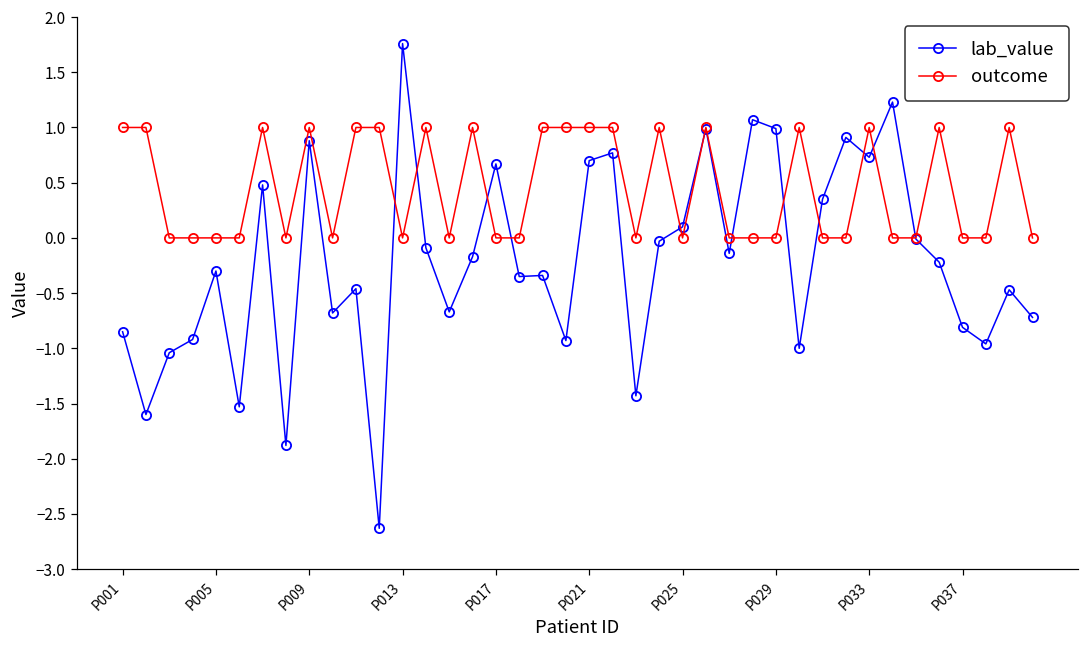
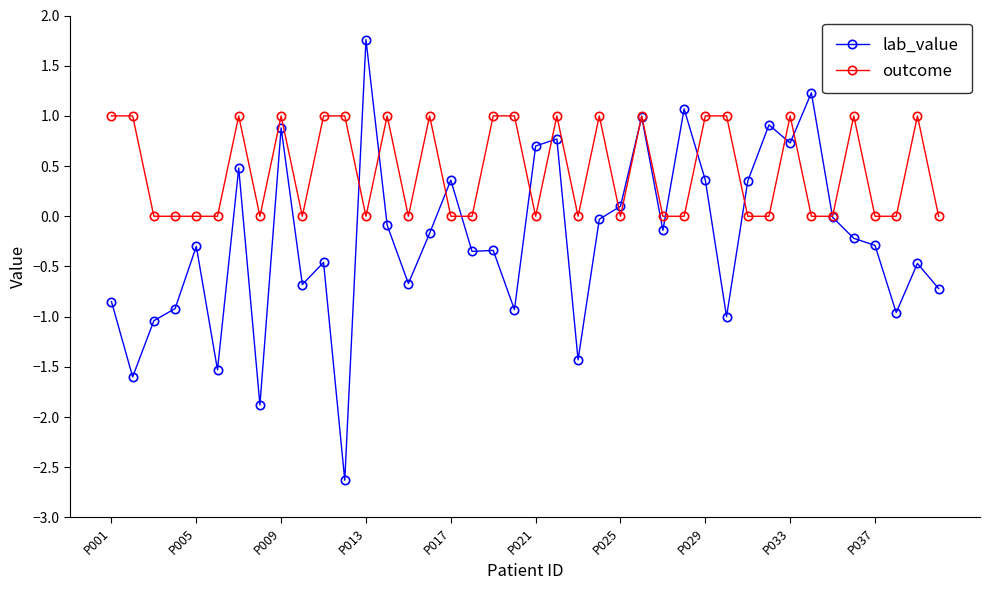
  {
    "lab_value": {
      "P001": -0.85,
      "P005": -0.30,
      "P009": 0.88,
      "P013": 1.76,
-     "P017": 0.67,
+     "P017": 0.36,
      "P021": 0.70,
      "P025": 0.10,
-     "P029": 0.99,
+     "P029": 0.36,
      "P033": 0.73,
-     "P037": -0.81
+     "P037": -0.29
    },
    "outcome": {
      "P001": 1,
      "P005": 0,
      "P009": 1,
      "P013": 0,
      "P017": 0,
-     "P021": 1,
+     "P021": 0,
      "P025": 0,
-     "P029": 0,
+     "P029": 1,
      "P033": 1,
      "P037": 0
    }
  }
